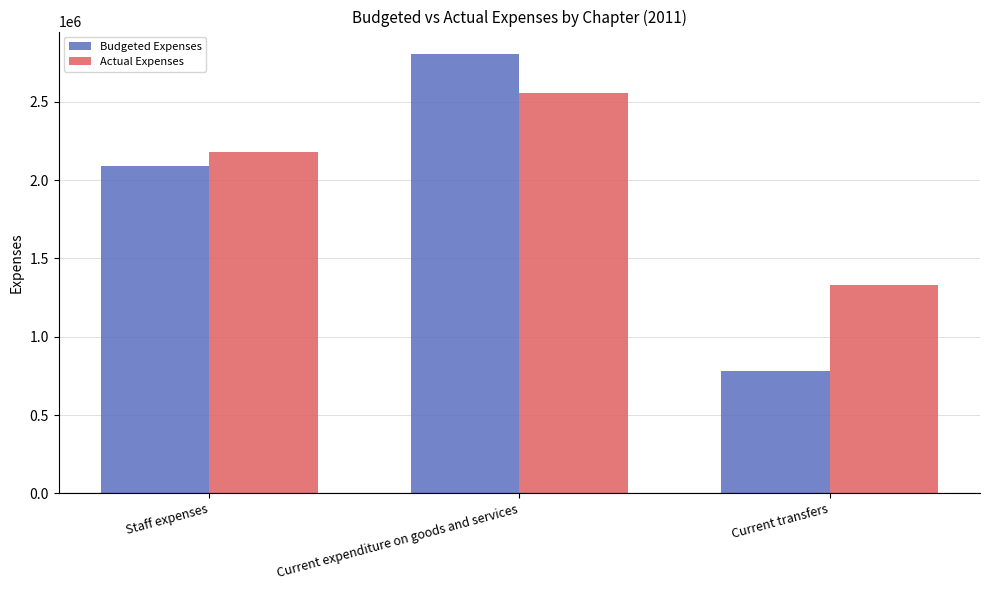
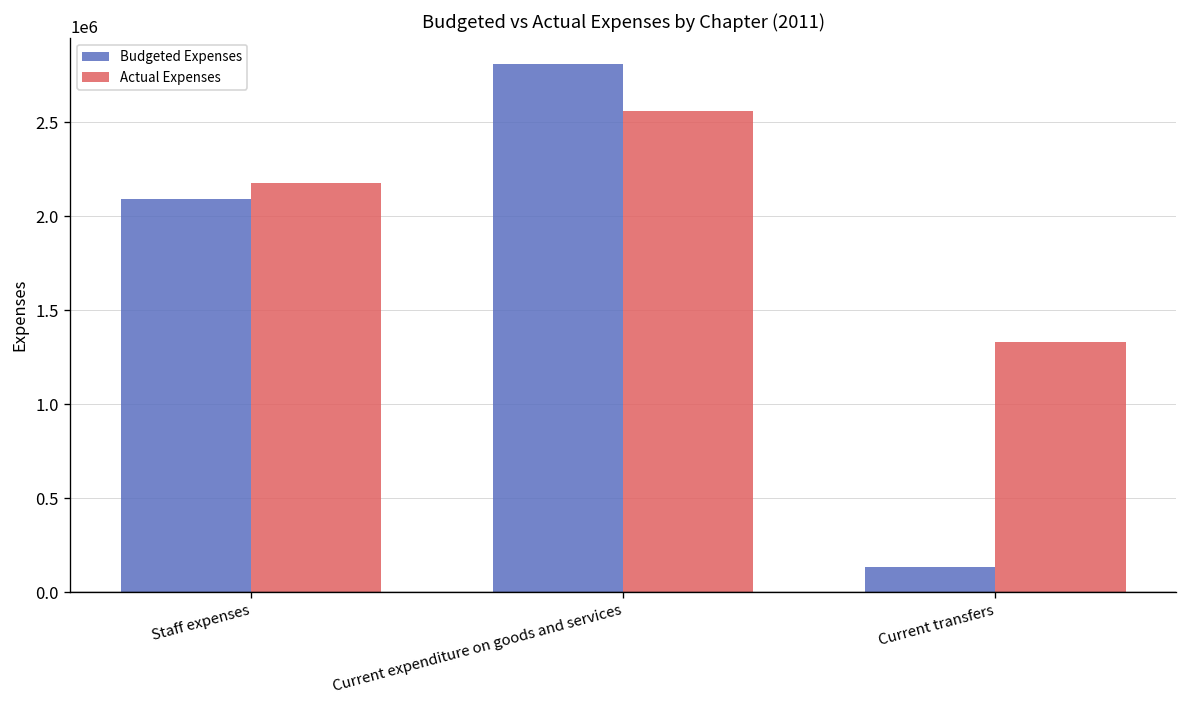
  {
    "Budgeted Expenses": {
      "Staff expenses": 2090000,
      "Current expenditure on goods and services": 2810000,
-     "Current transfers": 780000
+     "Current transfers": 130000
    },
    "Actual Expenses": {
      "Staff expenses": 2180000,
      "Current expenditure on goods and services": 2560000,
      "Current transfers": 1330000
    }
  }
